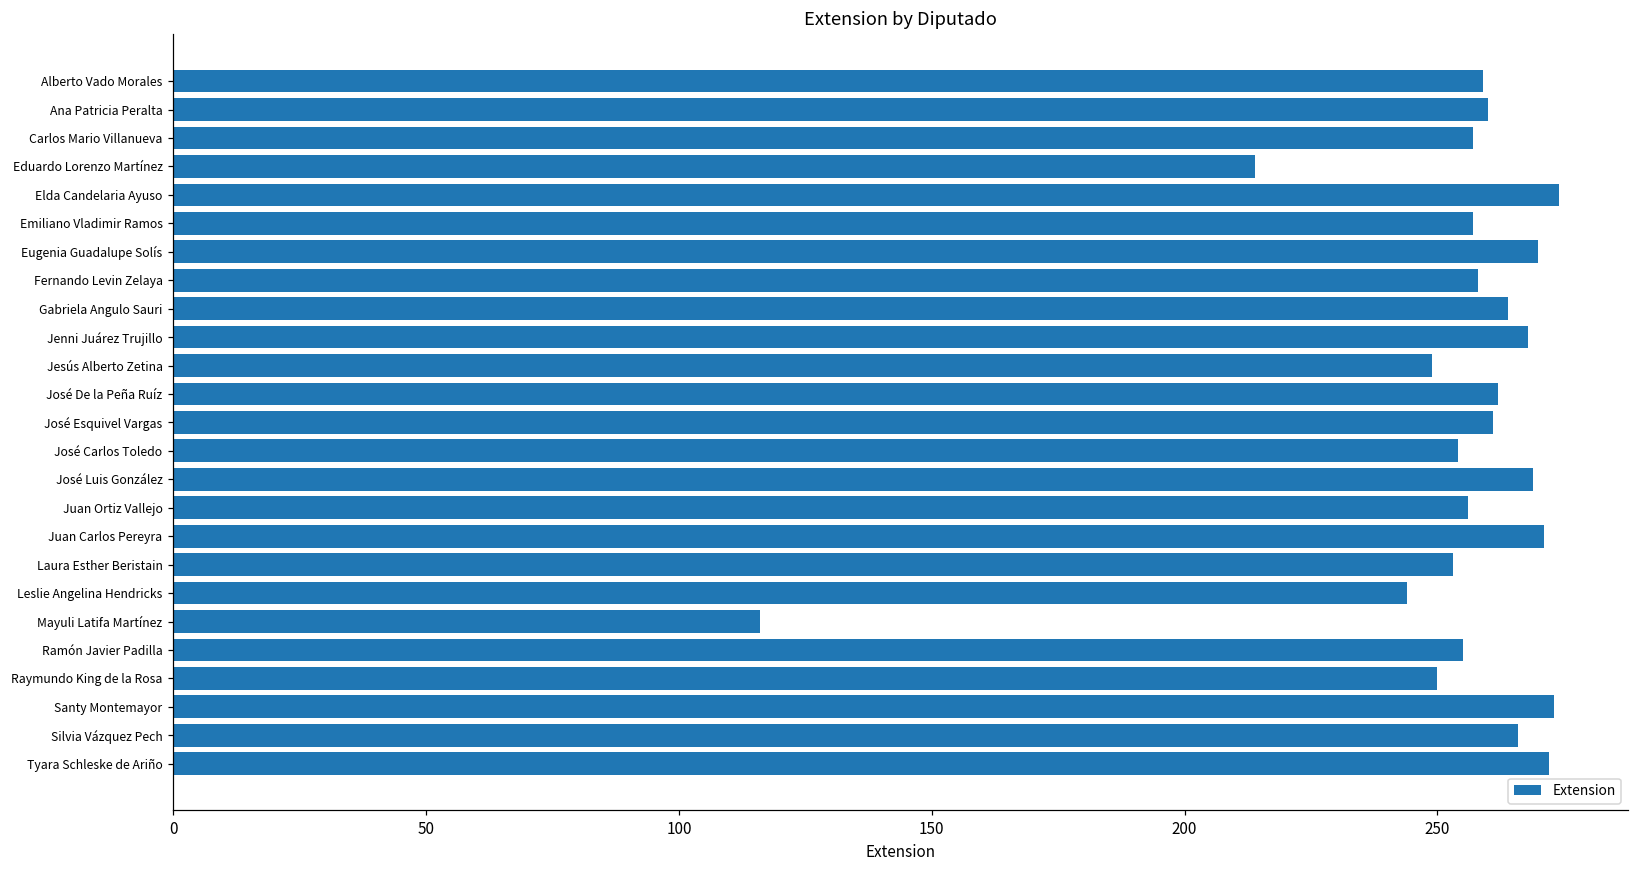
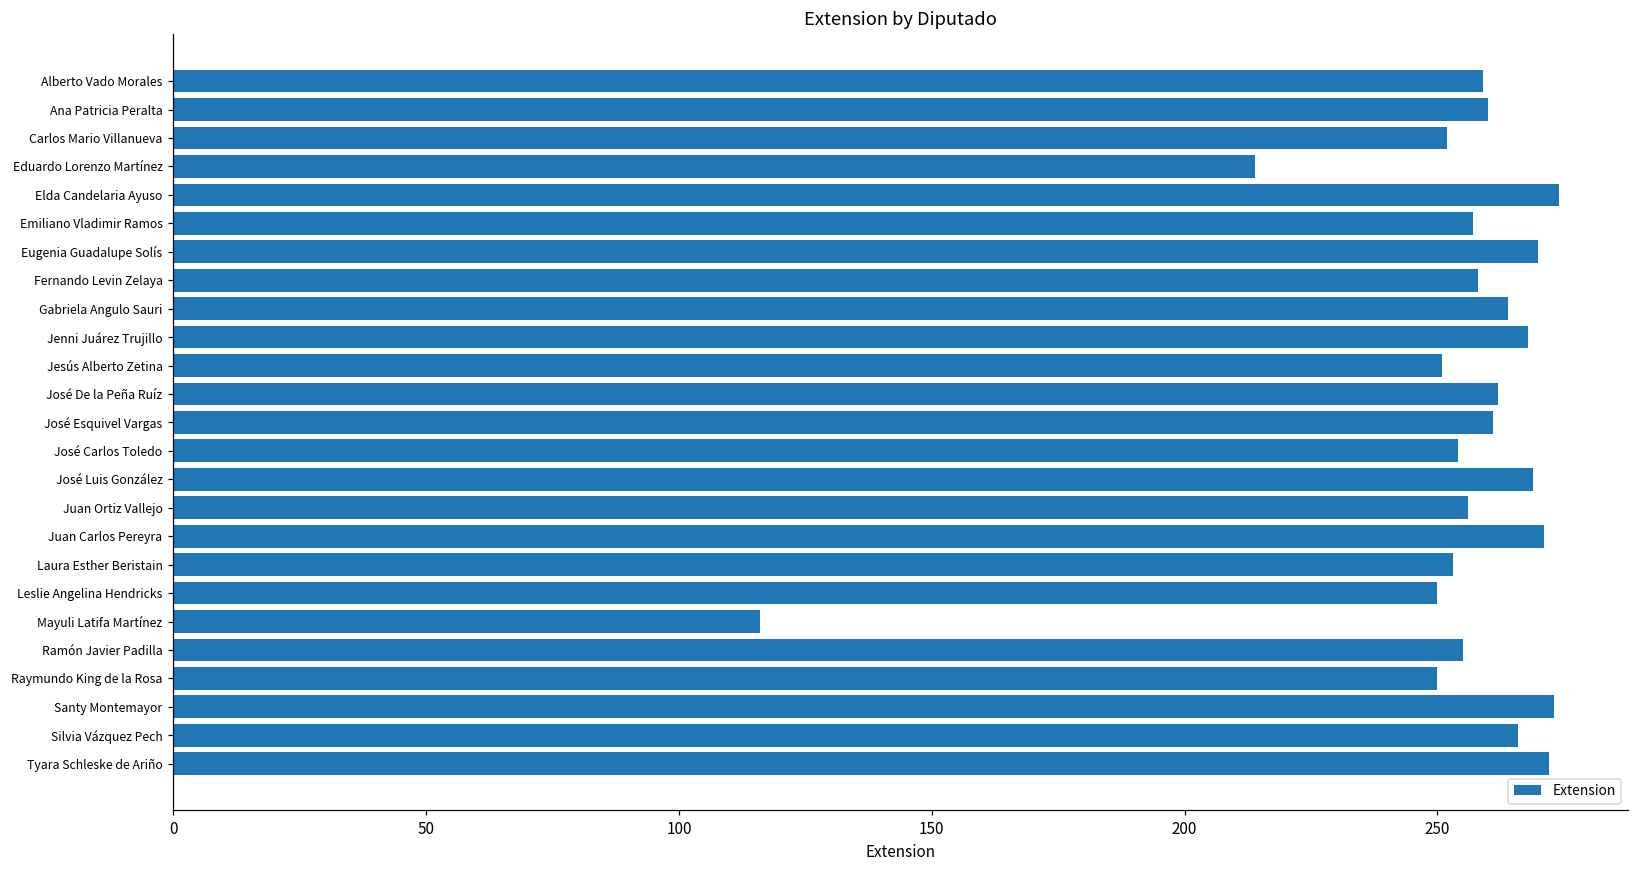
  {
    "Alberto Vado Morales": 259,
    "Ana Patricia Peralta": 260,
-   "Carlos Mario Villanueva": 257,
+   "Carlos Mario Villanueva": 252,
    "Eduardo Lorenzo Martínez": 214,
    "Elda Candelaria Ayuso": 274,
    "Emiliano Vladimir Ramos": 257,
    "Eugenia Guadalupe Solís": 270,
    "Fernando Levin Zelaya": 258,
    "Gabriela Angulo Sauri": 264,
    "Jenni Juárez Trujillo": 268,
-   "Jesús Alberto Zetina": 249,
+   "Jesús Alberto Zetina": 251,
    "José De la Peña Ruíz": 262,
    "José Esquivel Vargas": 261,
    "José Carlos Toledo": 254,
    "José Luis González": 269,
    "Juan Ortiz Vallejo": 256,
    "Juan Carlos Pereyra": 271,
    "Laura Esther Beristain": 253,
-   "Leslie Angelina Hendricks": 244,
+   "Leslie Angelina Hendricks": 250,
    "Mayuli Latifa Martínez": 116,
    "Ramón Javier Padilla": 255,
    "Raymundo King de la Rosa": 250,
    "Santy Montemayor": 273,
    "Silvia Vázquez Pech": 266,
    "Tyara Schleske de Ariño": 272
  }
